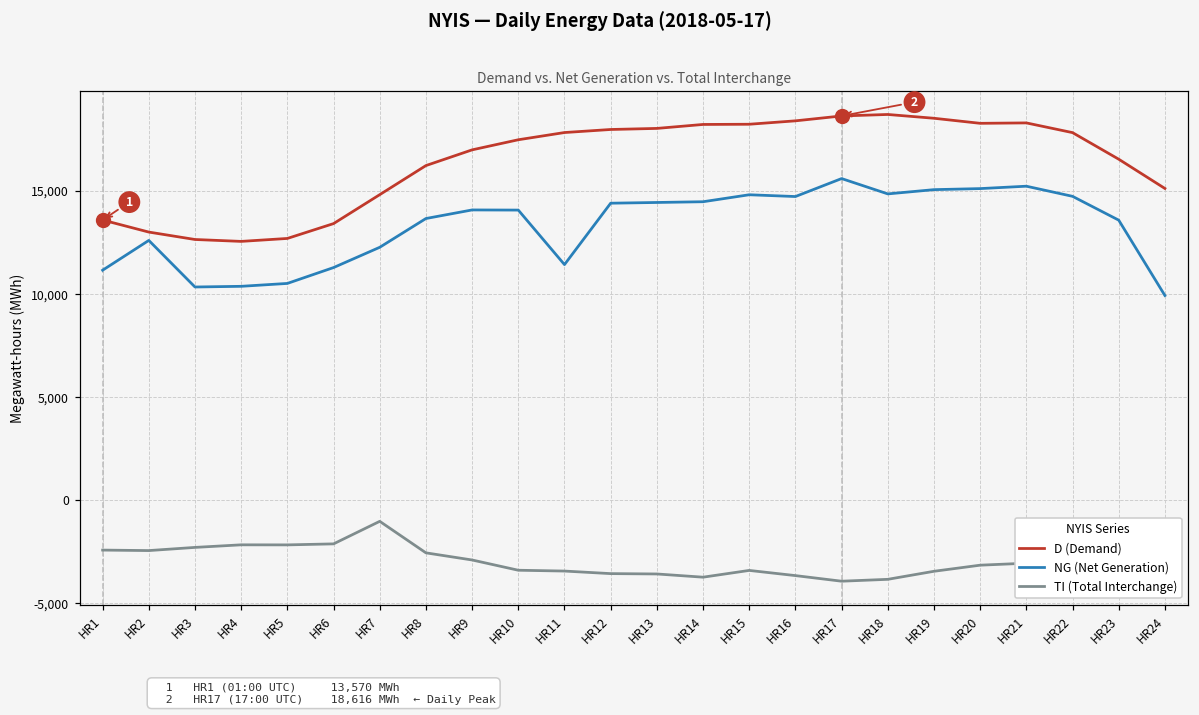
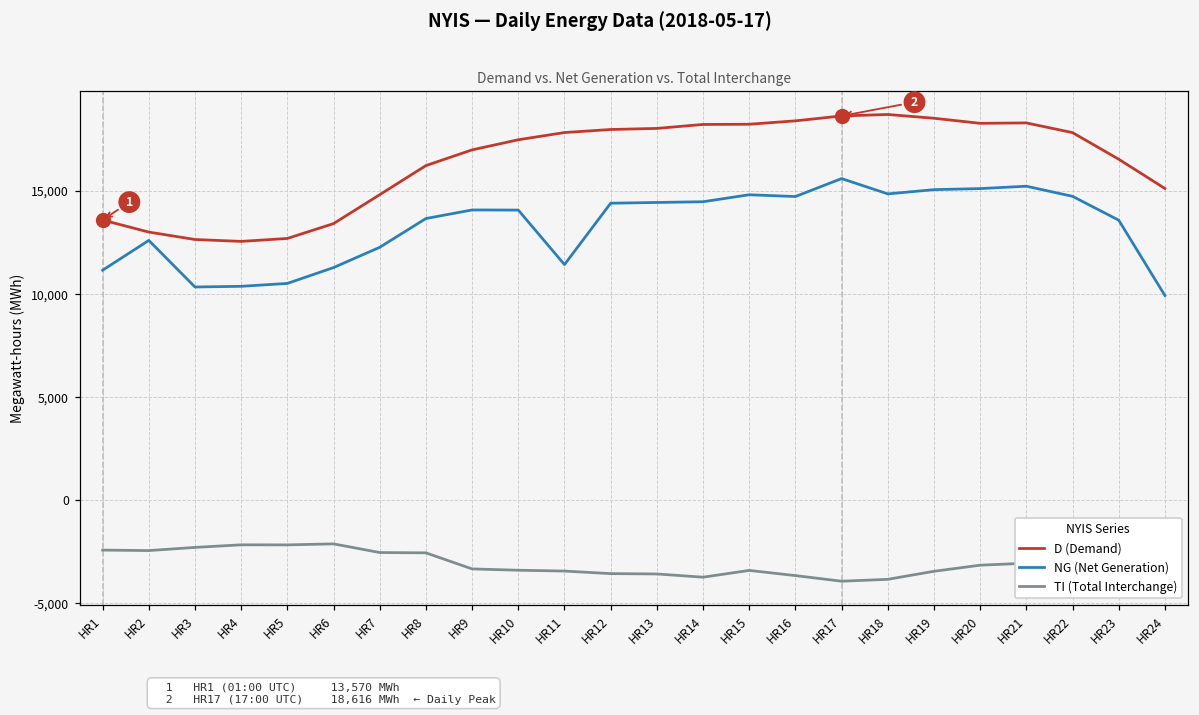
  {
    "NG (Net Generation)": {
      "HR1": "11,100",
      "HR2": "12,600",
      "HR3": "10,300",
      "HR4": "10,400",
      "HR5": "10,500",
      "HR6": "11,300",
      "HR7": "12,200",
      "HR8": "13,600",
      "HR9": "14,100",
      "HR10": "14,100",
      "HR11": "11,400",
      "HR12": "14,400",
      "HR13": "14,400",
      "HR14": "14,500",
      "HR15": "14,800",
      "HR16": "14,700",
      "HR17": "15,600",
      "HR18": "14,800",
      "HR19": "15,000",
      "HR20": "15,100",
      "HR21": "15,200",
      "HR22": "14,700",
      "HR23": "13,600",
      "HR24": "9,900"
    },
    "TI (Total Interchange)": {
      "HR1": "-2,400",
      "HR2": "-2,500",
      "HR3": "-2,300",
      "HR4": "-2,200",
      "HR5": "-2,200",
      "HR6": "-2,100",
-     "HR7": "-1,000",
+     "HR7": "-2,600",
      "HR8": "-2,600",
-     "HR9": "-2,900",
+     "HR9": "-3,300",
      "HR10": "-3,400",
      "HR11": "-3,500",
      "HR12": "-3,600",
      "HR13": "-3,600",
      "HR14": "-3,700",
      "HR15": "-3,400",
      "HR16": "-3,700",
      "HR17": "-3,900",
      "HR18": "-3,900",
      "HR19": "-3,500",
      "HR20": "-3,200"
    }
  }
